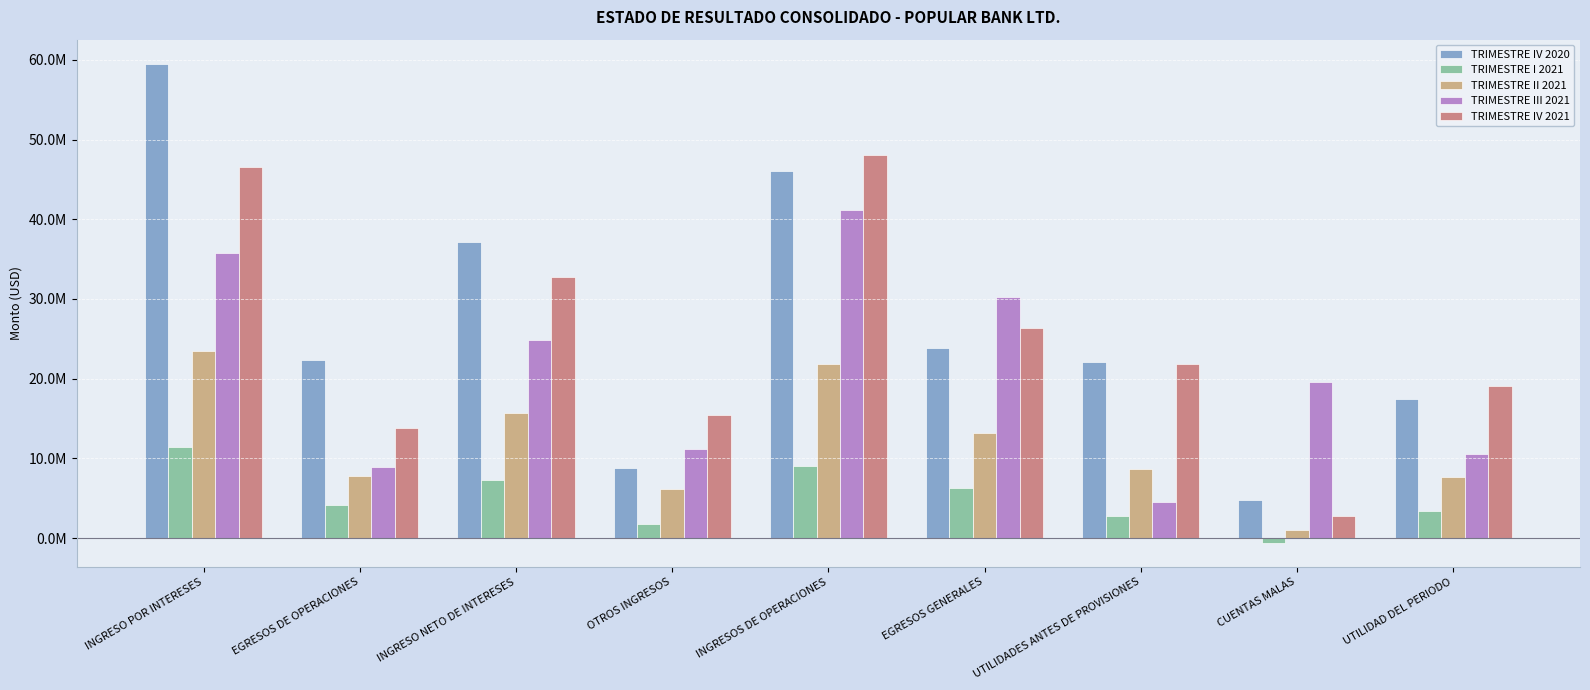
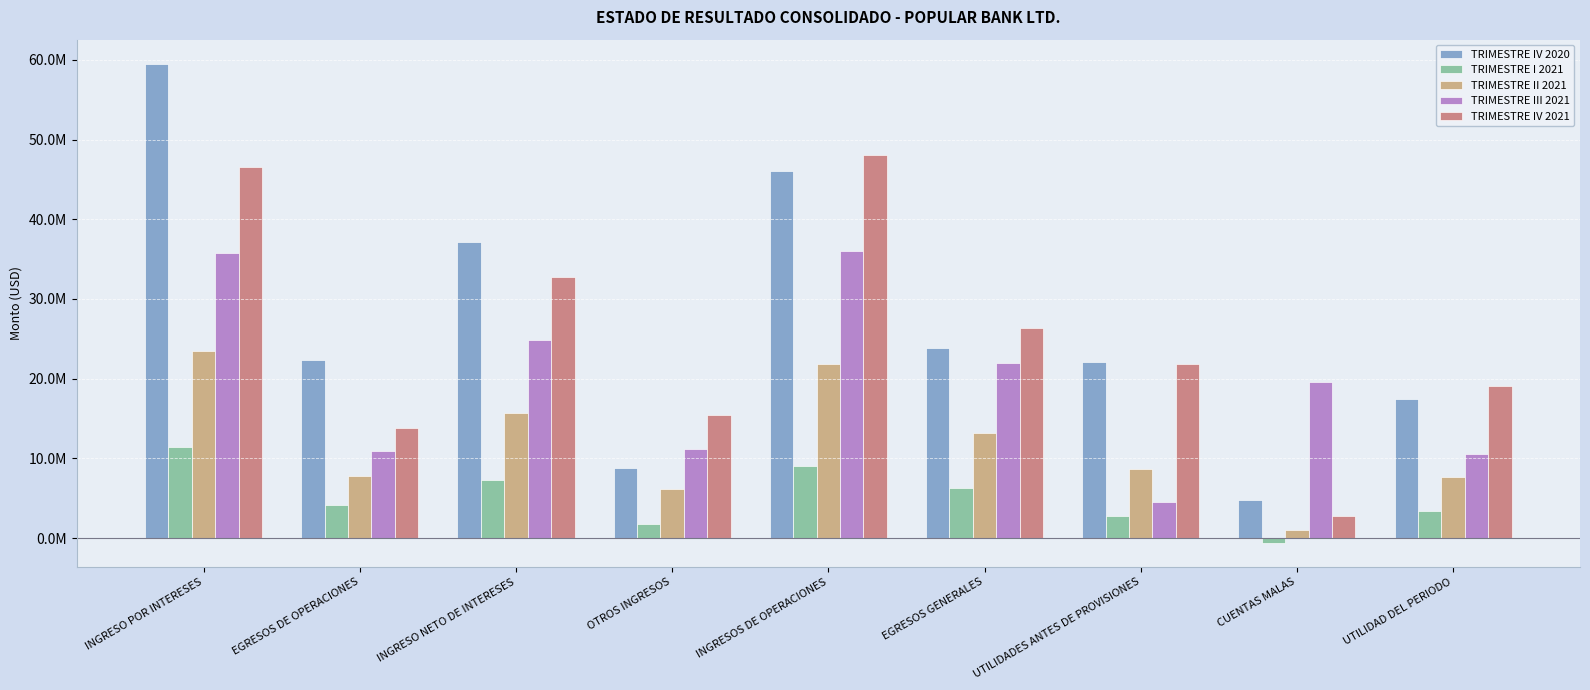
  {
    "TRIMESTRE III 2021": {
      "INGRESO POR INTERESES": 36000000,
-     "EGRESOS DE OPERACIONES": 9000000,
+     "EGRESOS DE OPERACIONES": 11000000,
      "INGRESO NETO DE INTERESES": 25000000,
      "OTROS INGRESOS": 11000000,
-     "INGRESOS DE OPERACIONES": 41000000,
-     "EGRESOS GENERALES": 30000000,
+     "INGRESOS DE OPERACIONES": 36000000,
+     "EGRESOS GENERALES": 22000000,
      "UTILIDADES ANTES DE PROVISIONES": 5000000,
      "CUENTAS MALAS": 20000000,
      "UTILIDAD DEL PERIODO": 11000000
    }
  }
